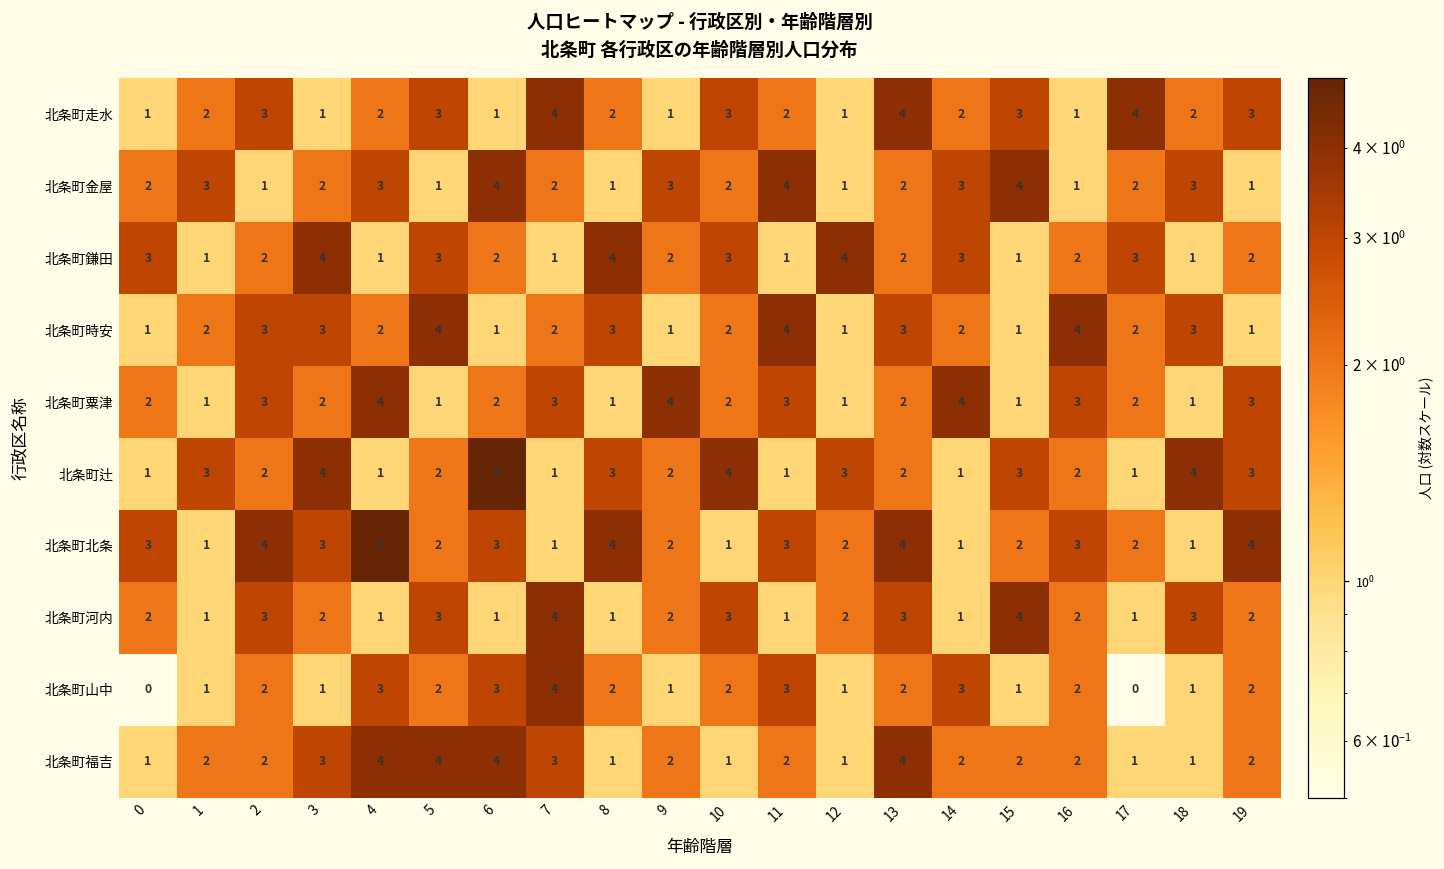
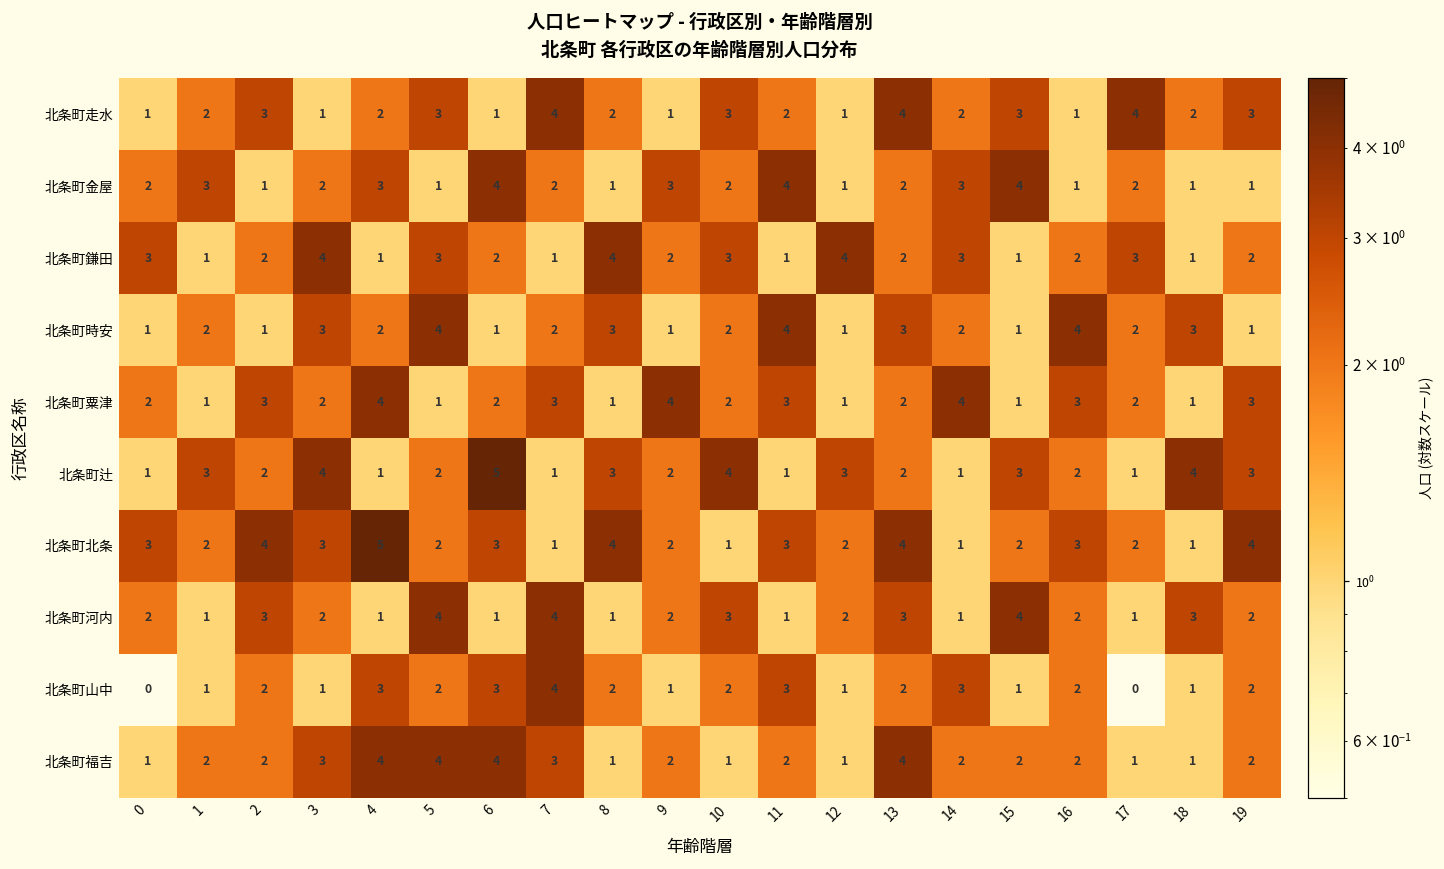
  {
    "北条町走水": {
      "0": 1,
      "1": 2,
      "2": 3,
      "3": 1,
      "4": 2,
      "5": 3,
      "6": 1,
      "7": 4,
      "8": 2,
      "9": 1,
      "10": 3,
      "11": 2,
      "12": 1,
      "13": 4,
      "14": 2,
      "15": 3,
      "16": 1,
      "17": 4,
      "18": 2,
      "19": 3
    },
    "北条町金屋": {
      "0": 2,
      "1": 3,
      "2": 1,
      "3": 2,
      "4": 3,
      "5": 1,
      "6": 4,
      "7": 2,
      "8": 1,
      "9": 3,
      "10": 2,
      "11": 4,
      "12": 1,
      "13": 2,
      "14": 3,
      "15": 4,
      "16": 1,
      "17": 2,
-     "18": 3,
+     "18": 1,
      "19": 1
    },
    "北条町鎌田": {
      "0": 3,
      "1": 1,
      "2": 2,
      "3": 4,
      "4": 1,
      "5": 3,
      "6": 2,
      "7": 1,
      "8": 4,
      "9": 2,
      "10": 3,
      "11": 1,
      "12": 4,
      "13": 2,
      "14": 3,
      "15": 1,
      "16": 2,
      "17": 3,
      "18": 1,
      "19": 2
    },
    "北条町時安": {
      "0": 1,
      "1": 2,
-     "2": 3,
+     "2": 1,
      "3": 3,
      "4": 2,
      "5": 4,
      "6": 1,
      "7": 2,
      "8": 3,
      "9": 1,
      "10": 2,
      "11": 4,
      "12": 1,
      "13": 3,
      "14": 2,
      "15": 1,
      "16": 4,
      "17": 2,
      "18": 3,
      "19": 1
    },
    "北条町粟津": {
      "0": 2,
      "1": 1,
      "2": 3,
      "3": 2,
      "4": 4,
      "5": 1,
      "6": 2,
      "7": 3,
      "8": 1,
      "9": 4,
      "10": 2,
      "11": 3,
      "12": 1,
      "13": 2,
      "14": 4,
      "15": 1,
      "16": 3,
      "17": 2,
      "18": 1,
      "19": 3
    },
    "北条町辻": {
      "0": 1,
      "1": 3,
      "2": 2,
      "3": 4,
      "4": 1,
      "5": 2,
      "6": 5,
      "7": 1,
      "8": 3,
      "9": 2,
      "10": 4,
      "11": 1,
      "12": 3,
      "13": 2,
      "14": 1,
      "15": 3,
      "16": 2,
      "17": 1,
      "18": 4,
      "19": 3
    },
    "北条町北条": {
      "0": 3,
-     "1": 1,
+     "1": 2,
      "2": 4,
      "3": 3,
      "4": 5,
      "5": 2,
      "6": 3,
      "7": 1,
      "8": 4,
      "9": 2,
      "10": 1,
      "11": 3,
      "12": 2,
      "13": 4,
      "14": 1,
      "15": 2,
      "16": 3,
      "17": 2,
      "18": 1,
      "19": 4
    },
    "北条町河内": {
      "0": 2,
      "1": 1,
      "2": 3,
      "3": 2,
      "4": 1,
-     "5": 3,
+     "5": 4,
      "6": 1,
      "7": 4,
      "8": 1,
      "9": 2,
      "10": 3,
      "11": 1,
      "12": 2,
      "13": 3,
      "14": 1,
      "15": 4,
      "16": 2,
      "17": 1,
      "18": 3,
      "19": 2
    },
    "北条町山中": {
      "0": 0,
      "1": 1,
      "2": 2,
      "3": 1,
      "4": 3,
      "5": 2,
      "6": 3,
      "7": 4,
      "8": 2,
      "9": 1,
      "10": 2,
      "11": 3,
      "12": 1,
      "13": 2,
      "14": 3,
      "15": 1,
      "16": 2,
      "17": 0,
      "18": 1,
      "19": 2
    },
    "北条町福吉": {
      "0": 1,
      "1": 2,
      "2": 2,
      "3": 3,
      "4": 4,
      "5": 4,
      "6": 4,
      "7": 3,
      "8": 1,
      "9": 2,
      "10": 1,
      "11": 2,
      "12": 1,
      "13": 4,
      "14": 2,
      "15": 2,
      "16": 2,
      "17": 1,
      "18": 1,
      "19": 2
    }
  }
